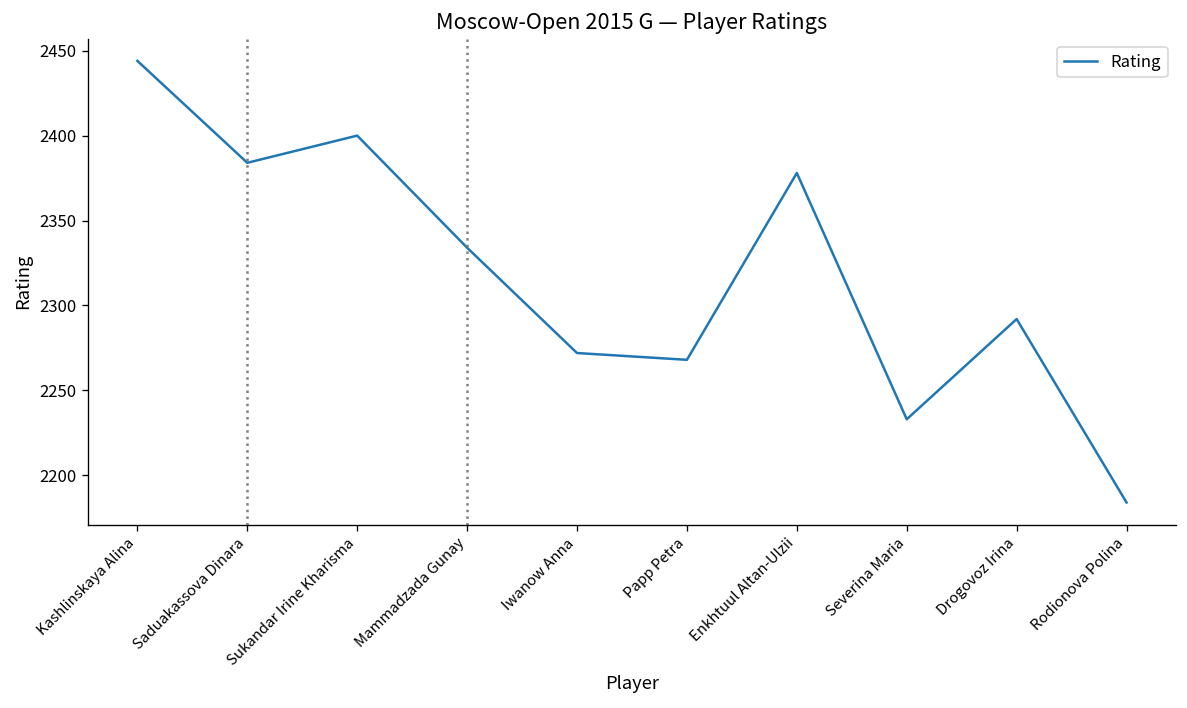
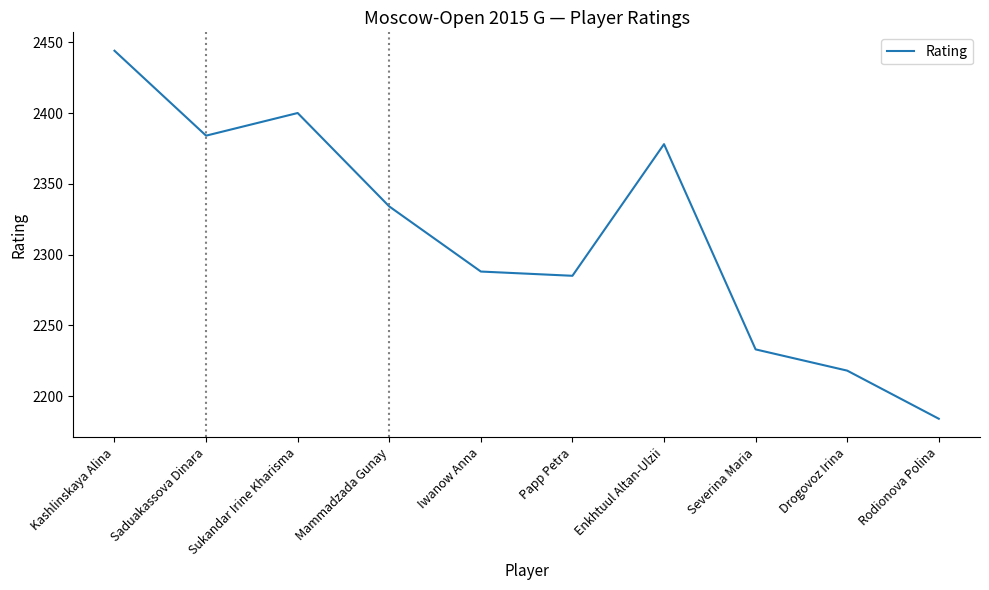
  {
    "Kashlinskaya Alina": 2444,
    "Saduakassova Dinara": 2384,
    "Sukandar Irine Kharisma": 2400,
    "Mammadzada Gunay": 2334,
-   "Iwanow Anna": 2272,
-   "Papp Petra": 2268,
+   "Iwanow Anna": 2288,
+   "Papp Petra": 2285,
    "Enkhtuul Altan-Ulzii": 2378,
    "Severina Maria": 2233,
-   "Drogovoz Irina": 2292,
+   "Drogovoz Irina": 2218,
    "Rodionova Polina": 2184
  }
